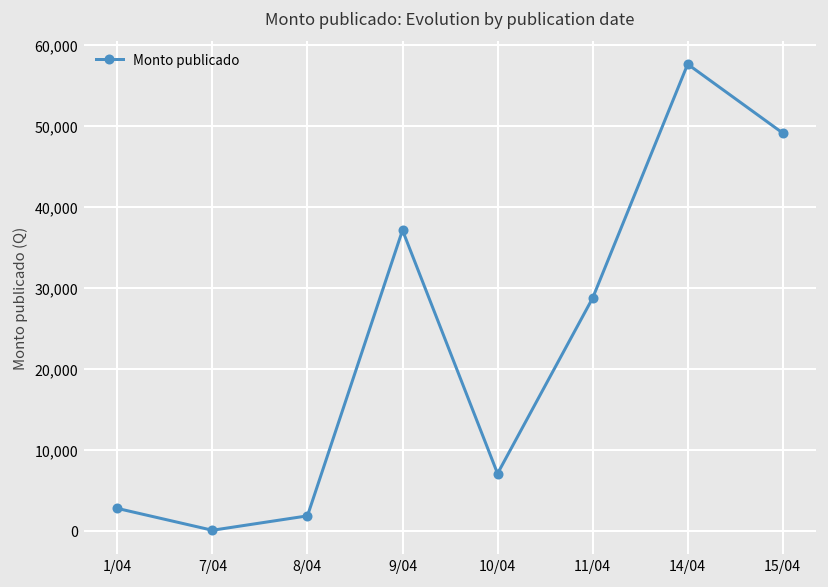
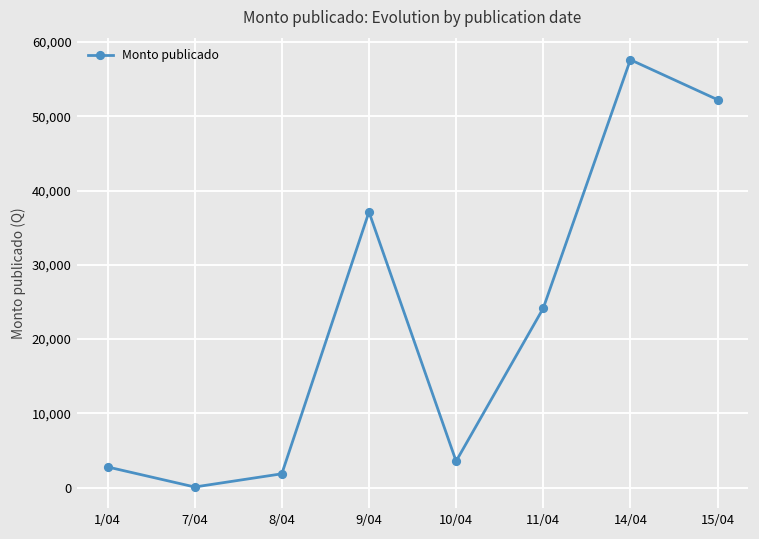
  {
    "1/04": "3,000",
    "7/04": "0",
    "8/04": "2,000",
    "9/04": "37,000",
-   "10/04": "7,000",
-   "11/04": "29,000",
+   "10/04": "4,000",
+   "11/04": "24,000",
    "14/04": "58,000",
-   "15/04": "49,000"
+   "15/04": "52,000"
  }
